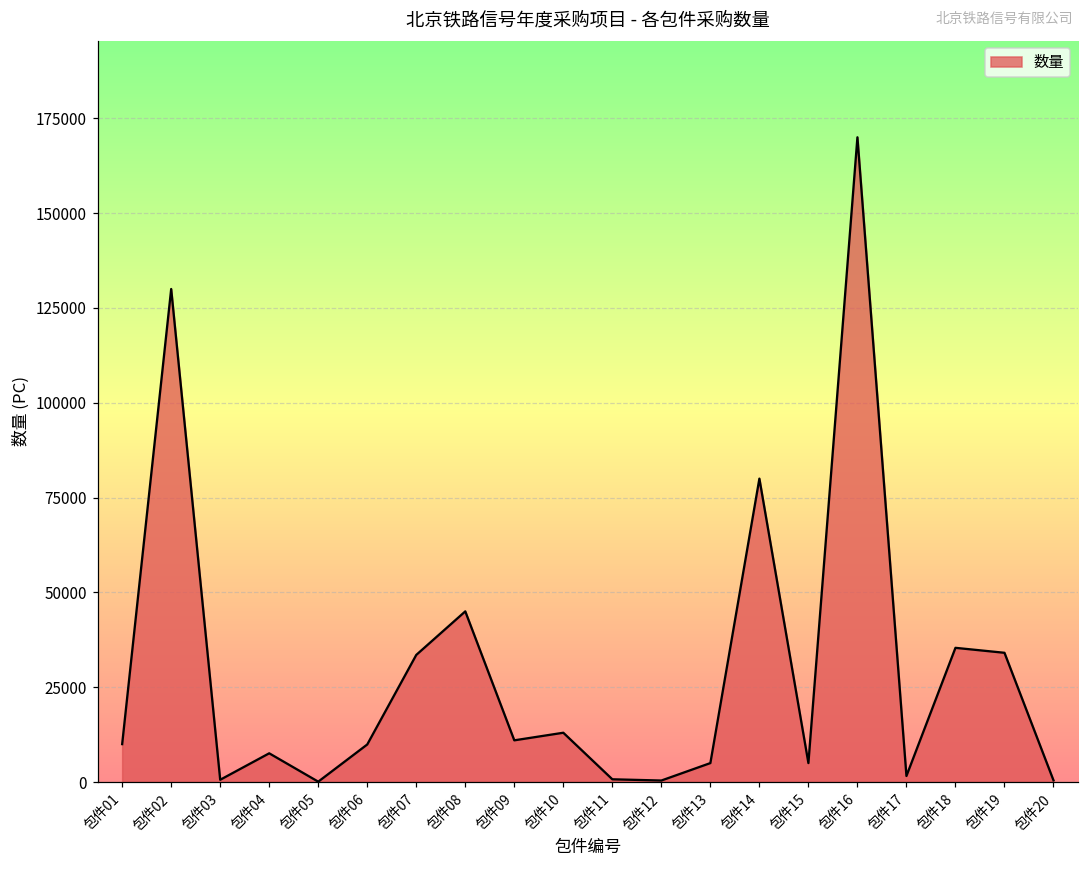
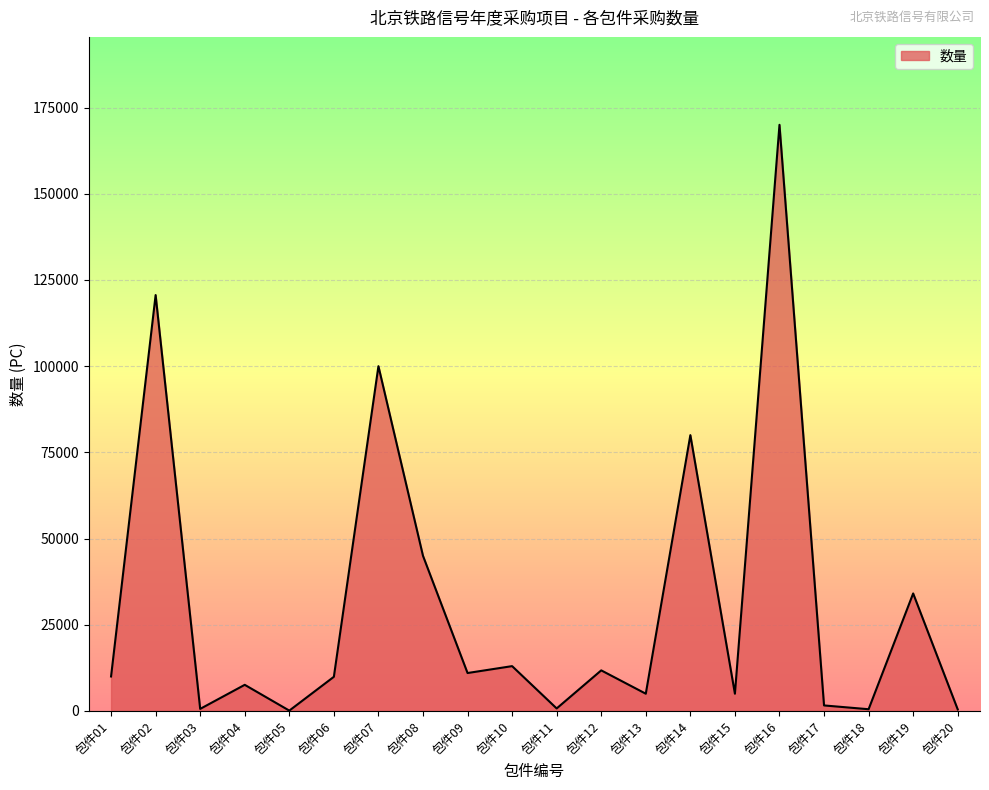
  {
    "包件01": 10000,
-   "包件02": 130000,
+   "包件02": 121000,
    "包件03": 1000,
    "包件04": 8000,
    "包件05": 0,
    "包件06": 10000,
-   "包件07": 34000,
+   "包件07": 100000,
    "包件08": 45000,
    "包件09": 11000,
    "包件10": 13000,
    "包件11": 1000,
-   "包件12": 0,
+   "包件12": 12000,
    "包件13": 5000,
    "包件14": 80000,
    "包件15": 5000,
    "包件16": 170000,
    "包件17": 2000,
-   "包件18": 35000,
+   "包件18": 1000,
    "包件19": 34000,
    "包件20": 0
  }
